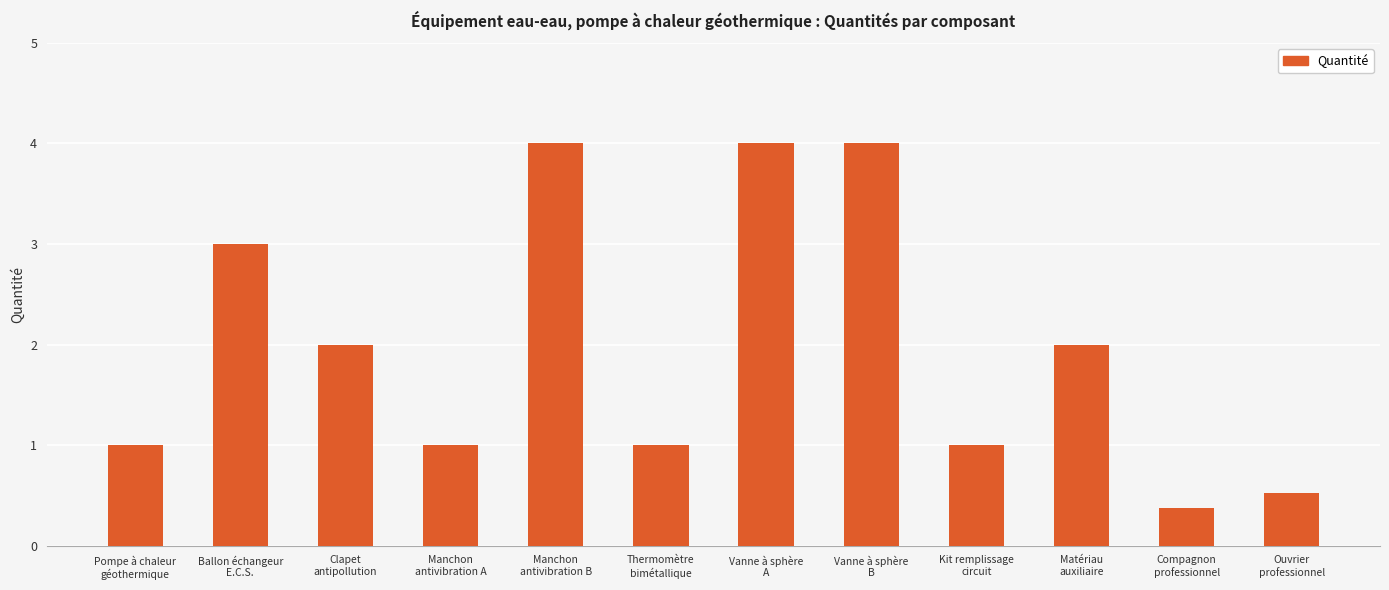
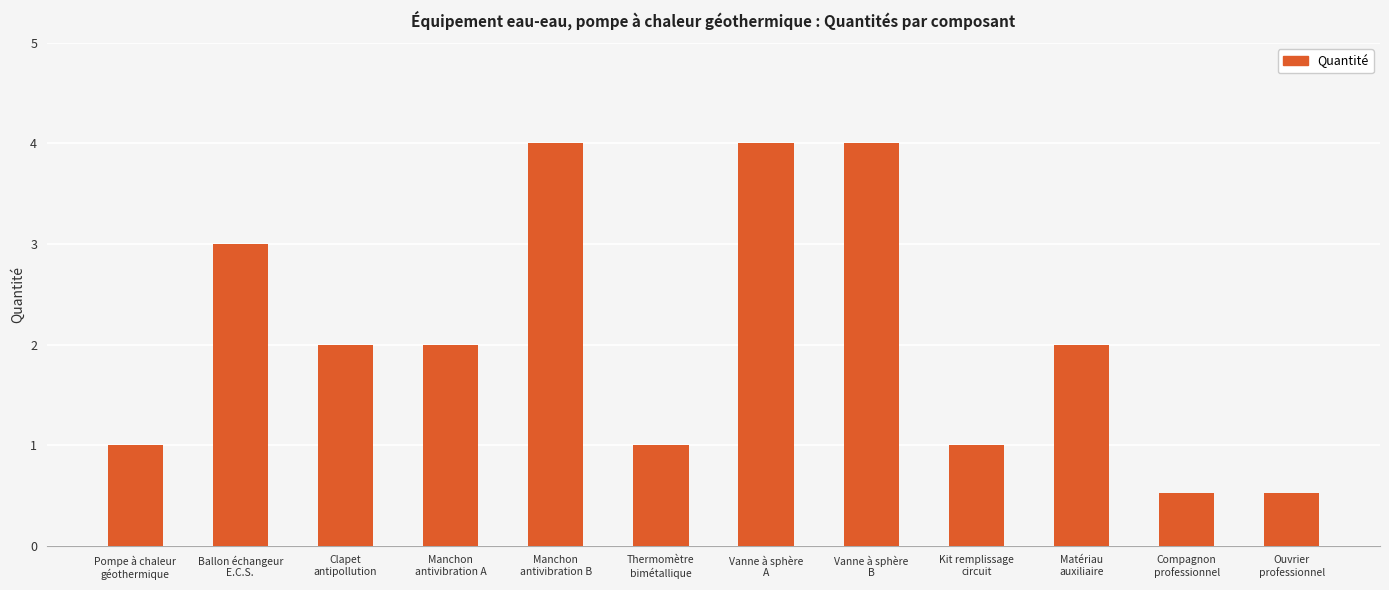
  {
    "Pompe à chaleur géothermique": 1.00,
    "Ballon échangeur E.C.S.": 3.00,
    "Clapet antipollution": 2.00,
-   "Manchon antivibration A": 1,
+   "Manchon antivibration A": 2,
    "Manchon antivibration B": 4.00,
    "Thermomètre bimétallique": 1.00,
    "Vanne à sphère A": 4.00,
    "Vanne à sphère B": 4.00,
    "Kit remplissage circuit": 1.00,
    "Matériau auxiliaire": 2.00,
-   "Compagnon professionnel": 0.37,
+   "Compagnon professionnel": 0.53,
    "Ouvrier professionnel": 0.53
  }
